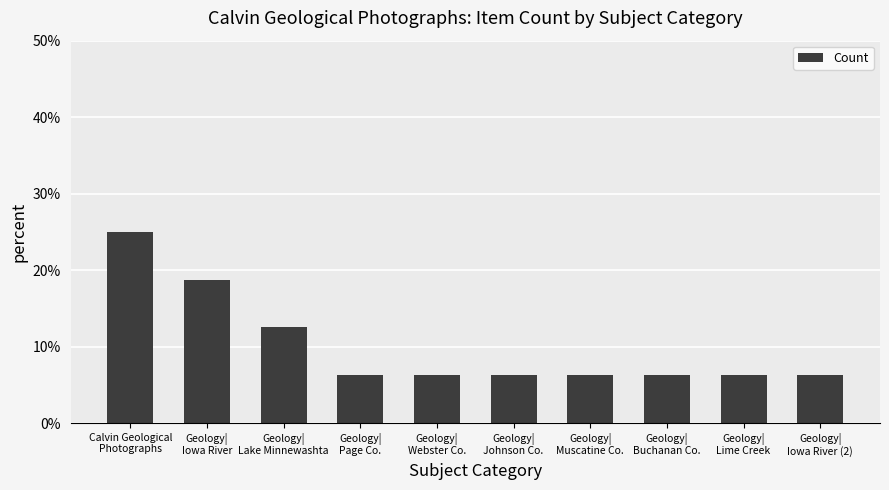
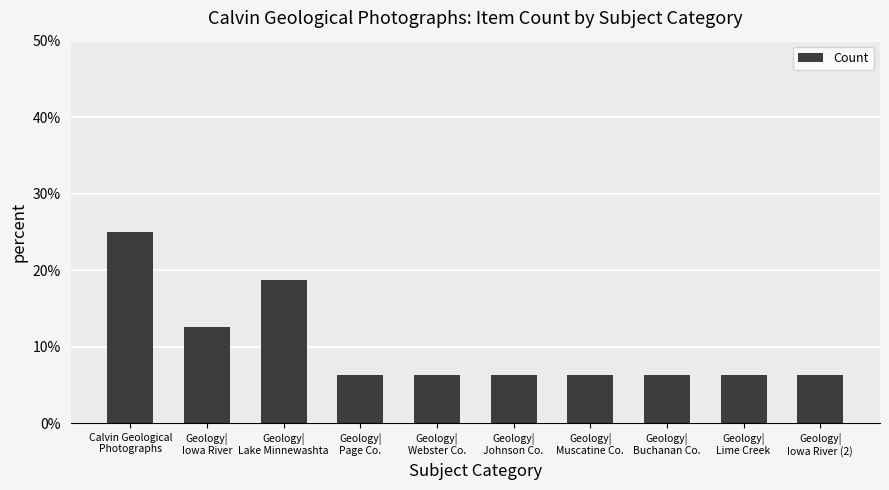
  {
    "Calvin Geological Photographs": "25%",
-   "Geology| Iowa River": "19%",
-   "Geology| Lake Minnewashta": "13%",
+   "Geology| Iowa River": "13%",
+   "Geology| Lake Minnewashta": "19%",
    "Geology| Page Co.": "6%",
    "Geology| Webster Co.": "6%",
    "Geology| Johnson Co.": "6%",
    "Geology| Muscatine Co.": "6%",
    "Geology| Buchanan Co.": "6%",
    "Geology| Lime Creek": "6%",
    "Geology| Iowa River (2)": "6%"
  }
